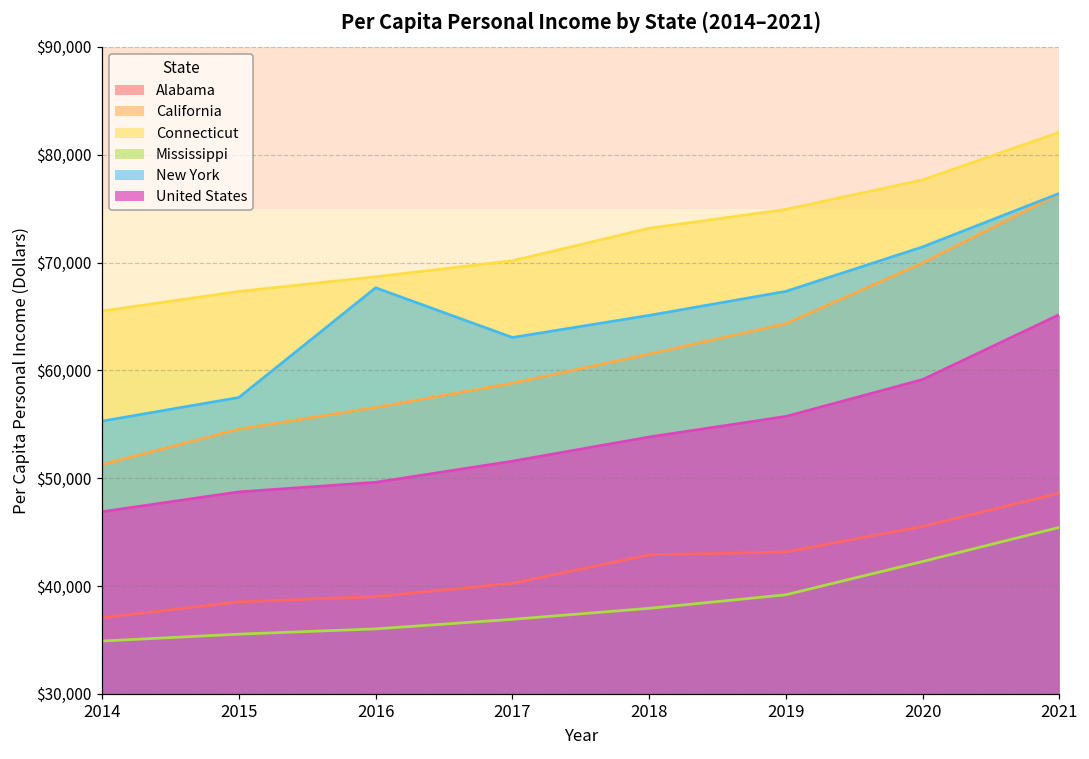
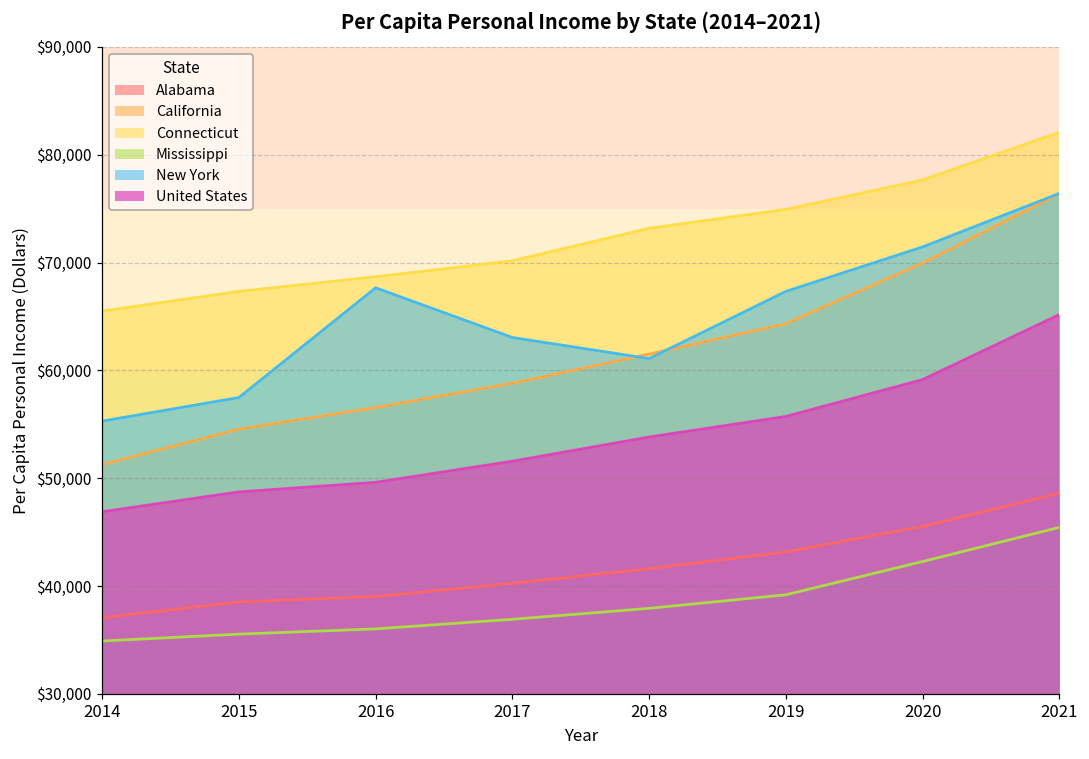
  {
    "Alabama": {
      "2014": "$37,000",
      "2015": "$39,000",
      "2016": "$39,000",
      "2017": "$40,000",
-     "2018": "$43,000",
+     "2018": "$42,000",
      "2019": "$43,000",
      "2020": "$46,000",
      "2021": "$49,000"
    },
    "Mississippi": {
      "2014": "$35,000",
      "2015": "$36,000",
      "2016": "$36,000",
      "2017": "$37,000",
      "2018": "$38,000",
      "2019": "$39,000",
      "2020": "$42,000",
      "2021": "$45,000"
    },
    "New York": {
      "2014": "$55,000",
      "2015": "$57,000",
      "2016": "$68,000",
      "2017": "$63,000",
-     "2018": "$65,000",
+     "2018": "$61,000",
      "2019": "$67,000",
      "2020": "$71,000"
    },
    "United States": {
      "2014": "$47,000",
      "2015": "$49,000",
      "2016": "$50,000",
      "2017": "$52,000",
      "2018": "$54,000",
      "2019": "$56,000",
      "2020": "$59,000",
      "2021": "$65,000"
    }
  }
